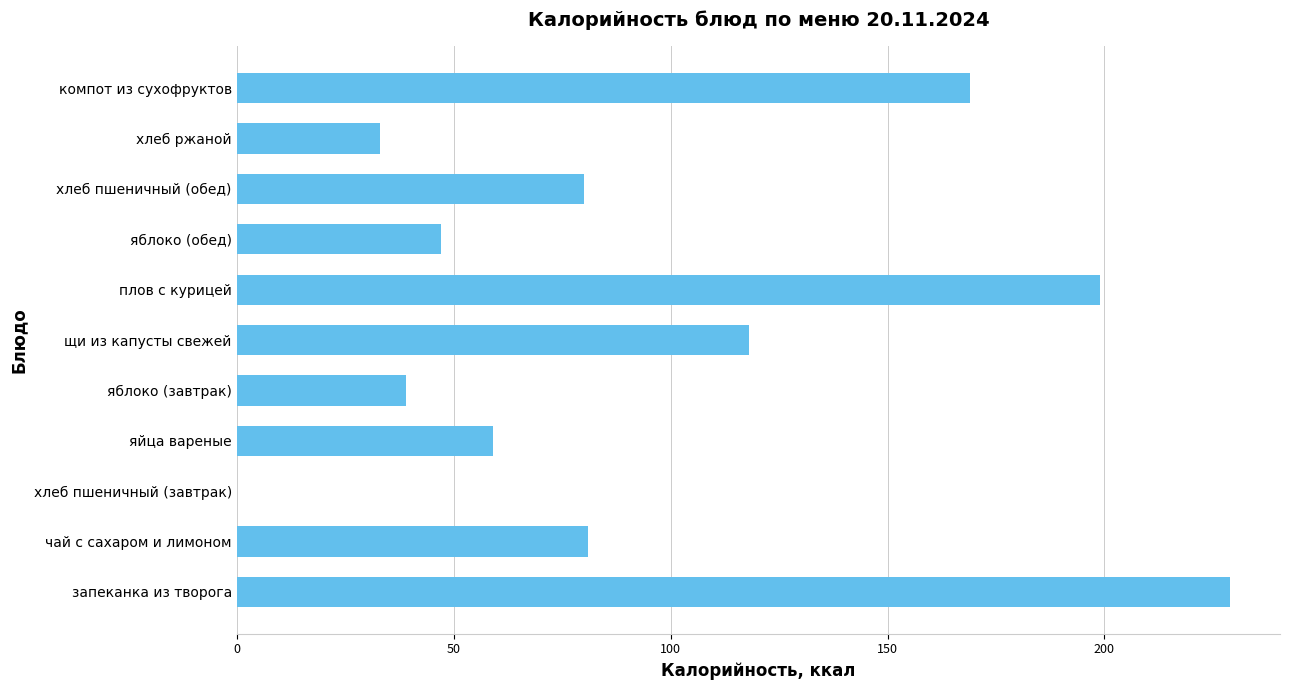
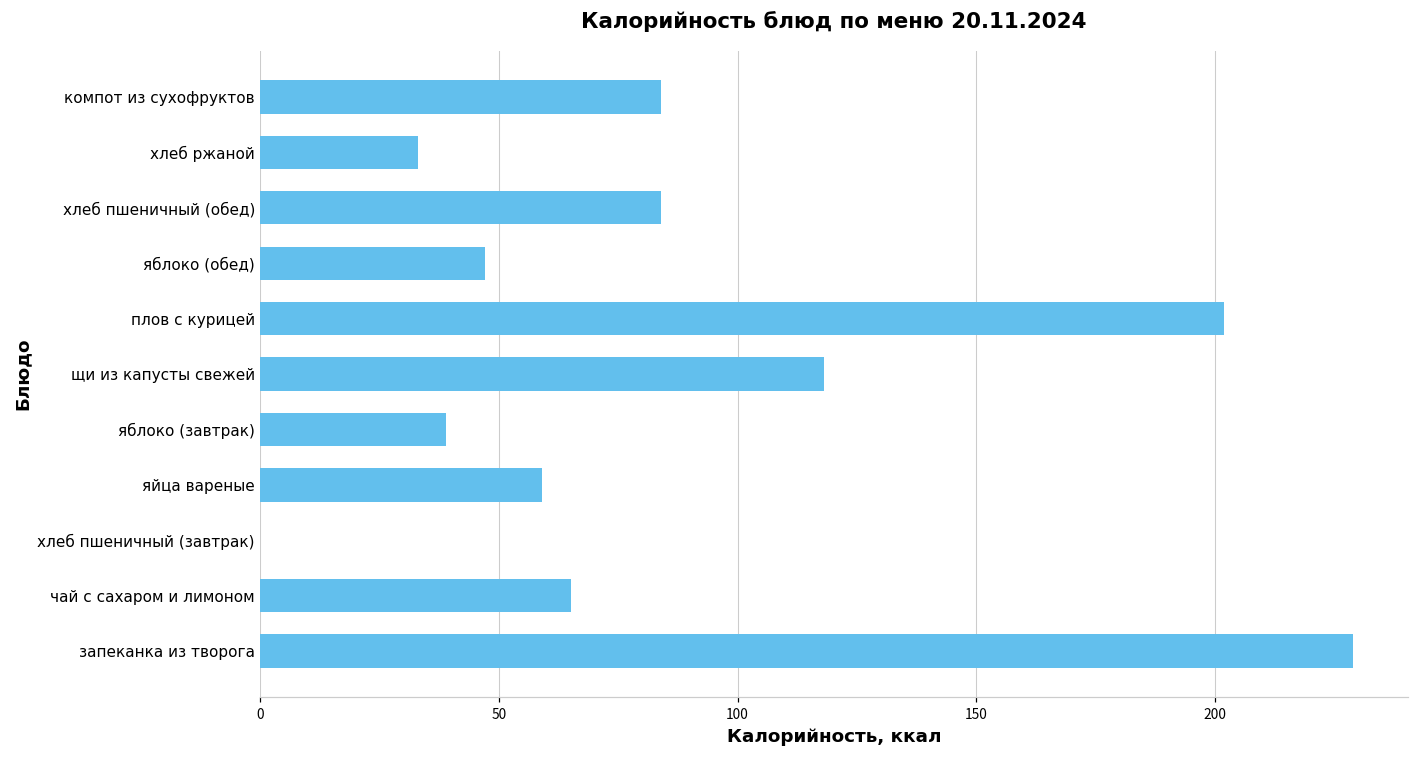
  {
-   "компот из сухофруктов": 169,
+   "компот из сухофруктов": 84,
    "хлеб ржаной": 33,
-   "хлеб пшеничный (обед)": 80,
+   "хлеб пшеничный (обед)": 84,
    "яблоко (обед)": 47,
-   "плов с курицей": 199,
+   "плов с курицей": 202,
    "щи из капусты свежей": 118,
    "яблоко (завтрак)": 39,
    "яйца вареные": 59,
    "хлеб пшеничный (завтрак)": 0,
-   "чай с сахаром и лимоном": 81,
+   "чай с сахаром и лимоном": 65,
    "запеканка из творога": 229
  }
